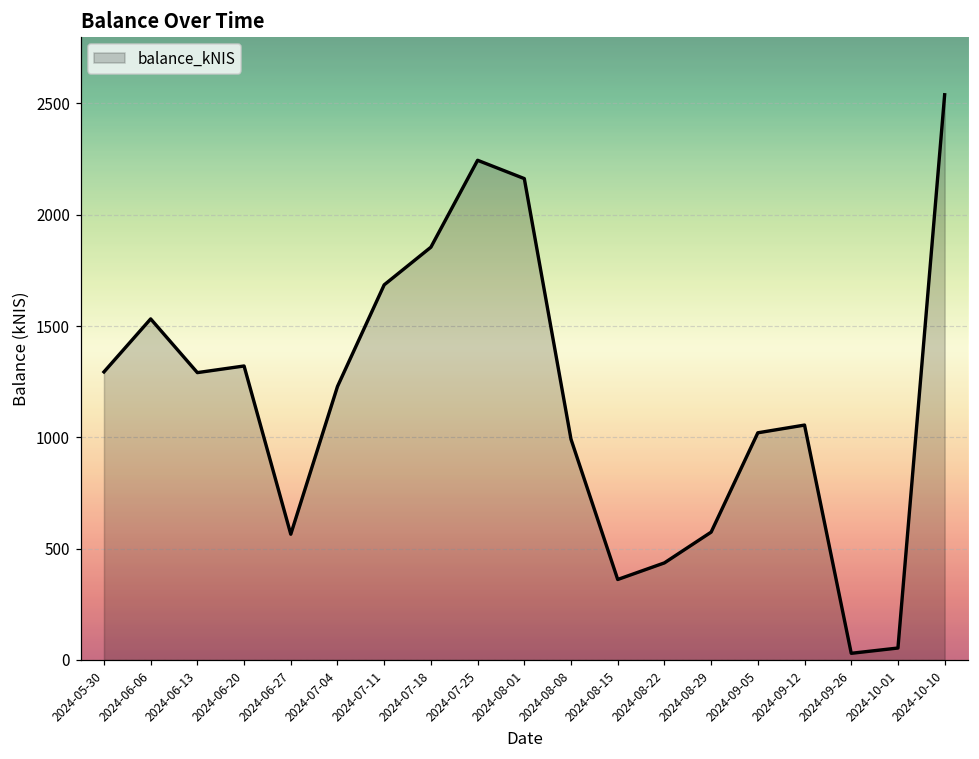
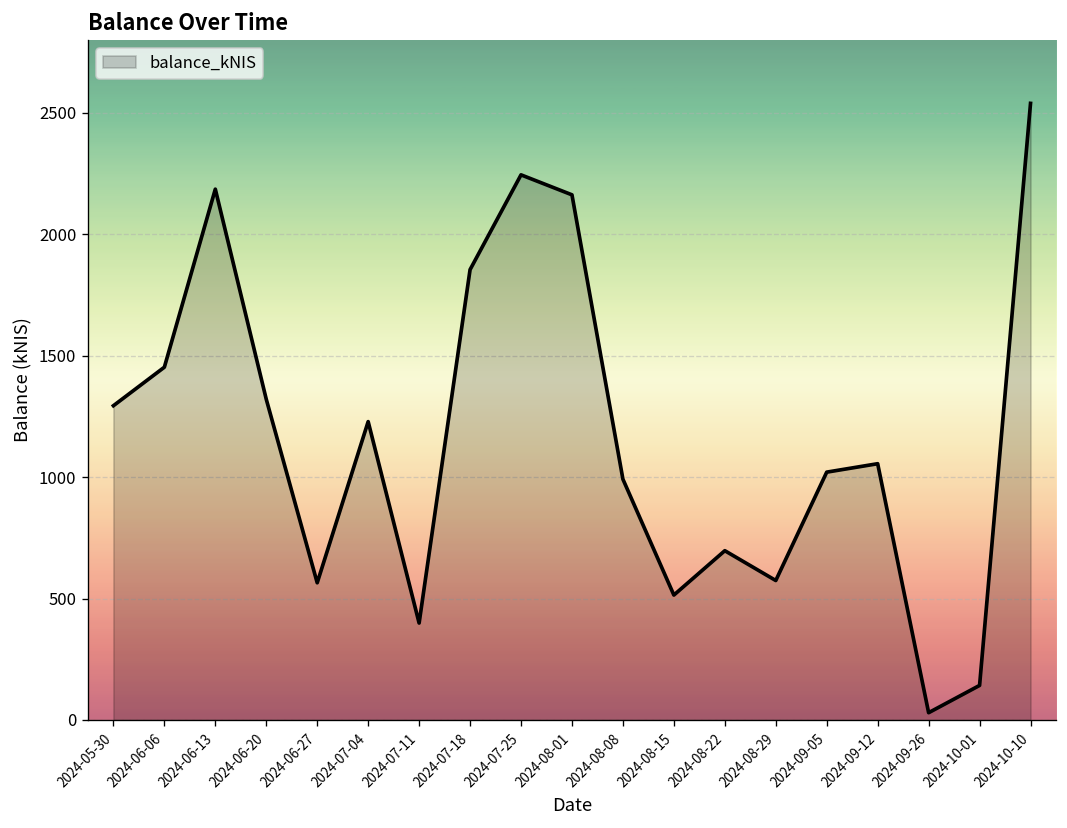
  {
    "2024-05-30": 1290,
-   "2024-06-06": 1530,
-   "2024-06-13": 1290,
+   "2024-06-06": 1450,
+   "2024-06-13": 2190,
    "2024-06-20": 1320,
    "2024-06-27": 570,
    "2024-07-04": 1230,
-   "2024-07-11": 1690,
+   "2024-07-11": 400,
    "2024-07-18": 1850,
    "2024-07-25": 2240,
    "2024-08-01": 2160,
    "2024-08-08": 990,
-   "2024-08-15": 360,
-   "2024-08-22": 440,
+   "2024-08-15": 510,
+   "2024-08-22": 700,
    "2024-08-29": 570,
    "2024-09-05": 1020,
    "2024-09-12": 1060,
    "2024-09-26": 30,
-   "2024-10-01": 50,
+   "2024-10-01": 140,
    "2024-10-10": 2540
  }
